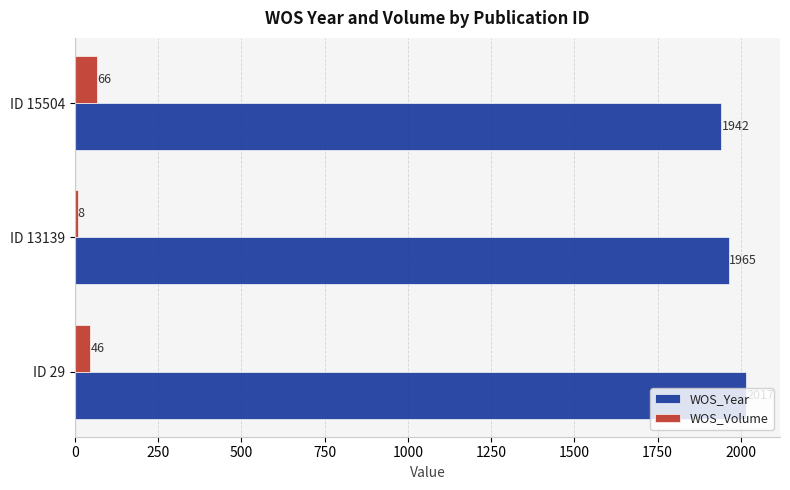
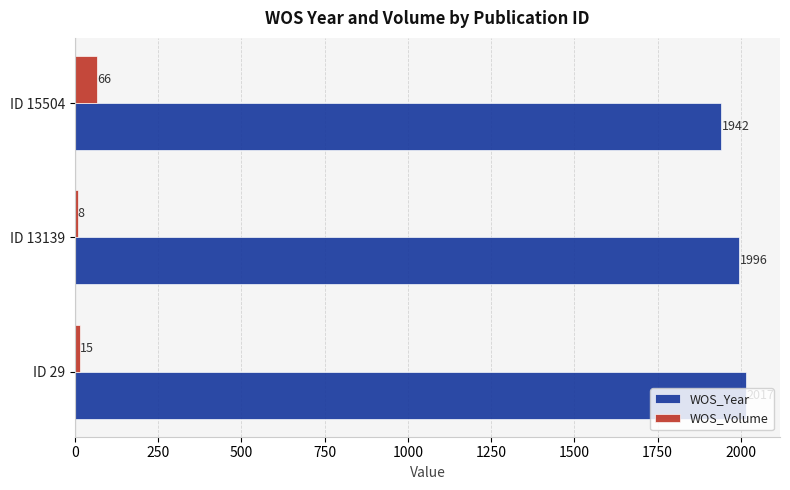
  {
    "WOS_Year": {
      "ID 15504": 1942,
-     "ID 13139": 1965
+     "ID 13139": 1996
    },
    "WOS_Volume": {
      "ID 15504": 66,
      "ID 13139": 8,
-     "ID 29": 46
+     "ID 29": 15
    }
  }
